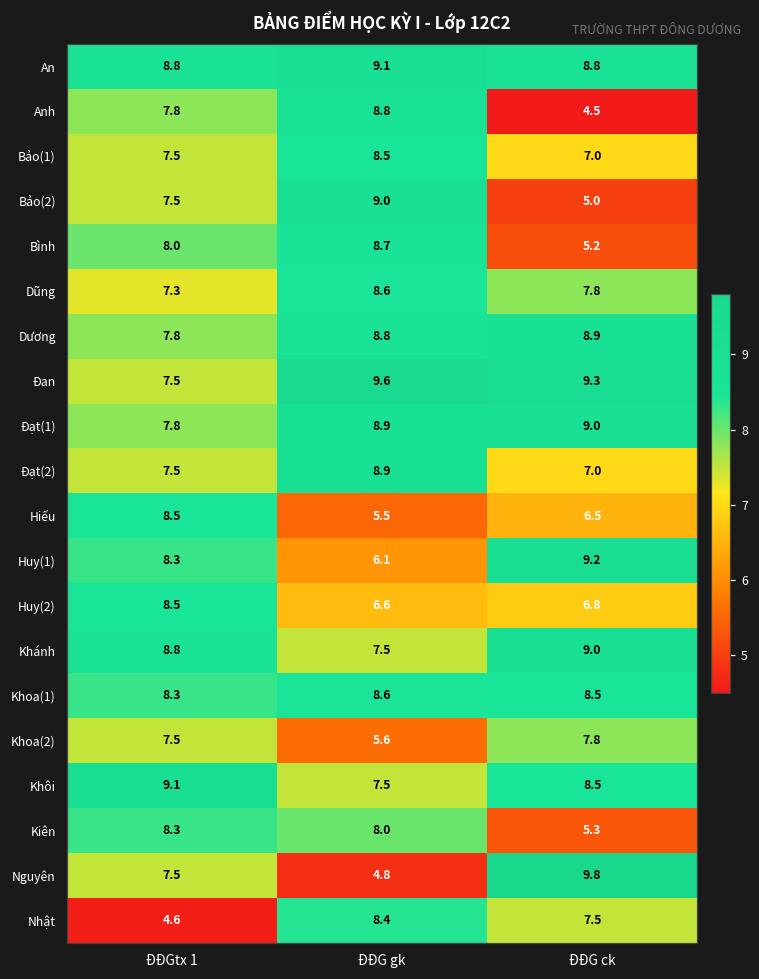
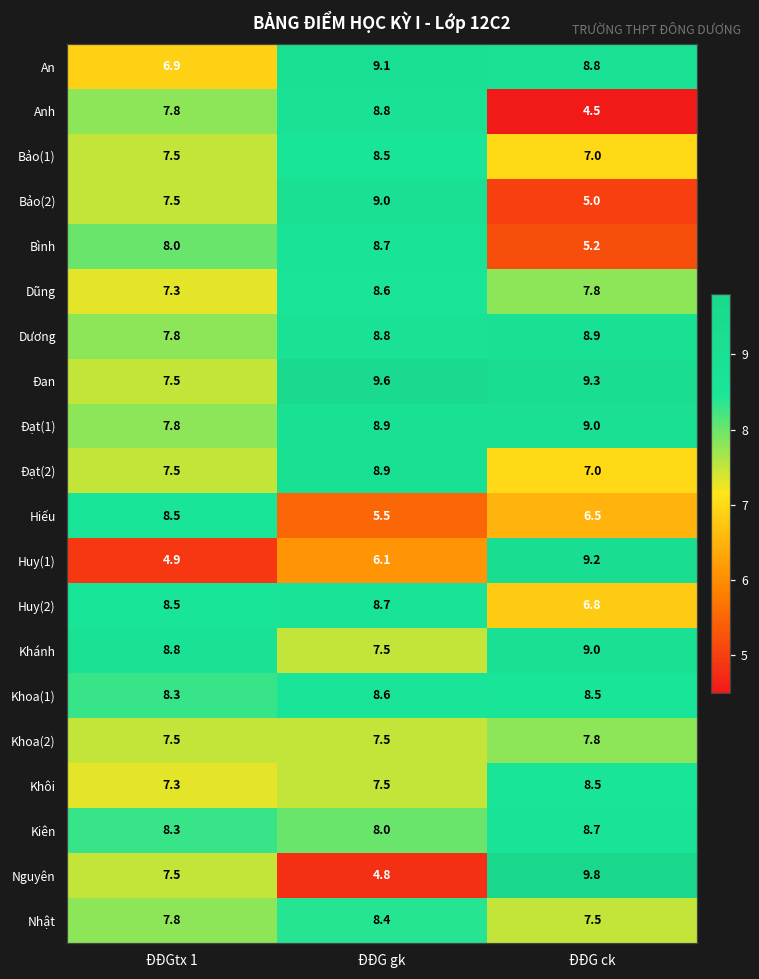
  {
    "An": {
-     "ĐĐGtx 1": 8.8,
+     "ĐĐGtx 1": 6.9,
      "ĐĐG gk": 9.1,
      "ĐĐG ck": 8.8
    },
    "Anh": {
      "ĐĐGtx 1": 7.8,
      "ĐĐG gk": 8.8,
      "ĐĐG ck": 4.5
    },
    "Bảo(1)": {
      "ĐĐGtx 1": 7.5,
      "ĐĐG gk": 8.5,
      "ĐĐG ck": 7.0
    },
    "Bảo(2)": {
      "ĐĐGtx 1": 7.5,
      "ĐĐG gk": 9.0,
      "ĐĐG ck": 5.0
    },
    "Bình": {
      "ĐĐGtx 1": 8.0,
      "ĐĐG gk": 8.7,
      "ĐĐG ck": 5.2
    },
    "Dũng": {
      "ĐĐGtx 1": 7.3,
      "ĐĐG gk": 8.6,
      "ĐĐG ck": 7.8
    },
    "Dương": {
      "ĐĐGtx 1": 7.8,
      "ĐĐG gk": 8.8,
      "ĐĐG ck": 8.9
    },
    "Đan": {
      "ĐĐGtx 1": 7.5,
      "ĐĐG gk": 9.6,
      "ĐĐG ck": 9.3
    },
    "Đạt(1)": {
      "ĐĐGtx 1": 7.8,
      "ĐĐG gk": 8.9,
      "ĐĐG ck": 9.0
    },
    "Đạt(2)": {
      "ĐĐGtx 1": 7.5,
      "ĐĐG gk": 8.9,
      "ĐĐG ck": 7.0
    },
    "Hiếu": {
      "ĐĐGtx 1": 8.5,
      "ĐĐG gk": 5.5,
      "ĐĐG ck": 6.5
    },
    "Huy(1)": {
-     "ĐĐGtx 1": 8.3,
+     "ĐĐGtx 1": 4.9,
      "ĐĐG gk": 6.1,
      "ĐĐG ck": 9.2
    },
    "Huy(2)": {
      "ĐĐGtx 1": 8.5,
-     "ĐĐG gk": 6.6,
+     "ĐĐG gk": 8.7,
      "ĐĐG ck": 6.8
    },
    "Khánh": {
      "ĐĐGtx 1": 8.8,
      "ĐĐG gk": 7.5,
      "ĐĐG ck": 9.0
    },
    "Khoa(1)": {
      "ĐĐGtx 1": 8.3,
      "ĐĐG gk": 8.6,
      "ĐĐG ck": 8.5
    },
    "Khoa(2)": {
      "ĐĐGtx 1": 7.5,
-     "ĐĐG gk": 5.6,
+     "ĐĐG gk": 7.5,
      "ĐĐG ck": 7.8
    },
    "Khôi": {
-     "ĐĐGtx 1": 9.1,
+     "ĐĐGtx 1": 7.3,
      "ĐĐG gk": 7.5,
      "ĐĐG ck": 8.5
    },
    "Kiên": {
      "ĐĐGtx 1": 8.3,
      "ĐĐG gk": 8.0,
-     "ĐĐG ck": 5.3
+     "ĐĐG ck": 8.7
    },
    "Nguyên": {
      "ĐĐGtx 1": 7.5,
      "ĐĐG gk": 4.8,
      "ĐĐG ck": 9.8
    },
    "Nhật": {
-     "ĐĐGtx 1": 4.6,
+     "ĐĐGtx 1": 7.8,
      "ĐĐG gk": 8.4,
      "ĐĐG ck": 7.5
    }
  }
